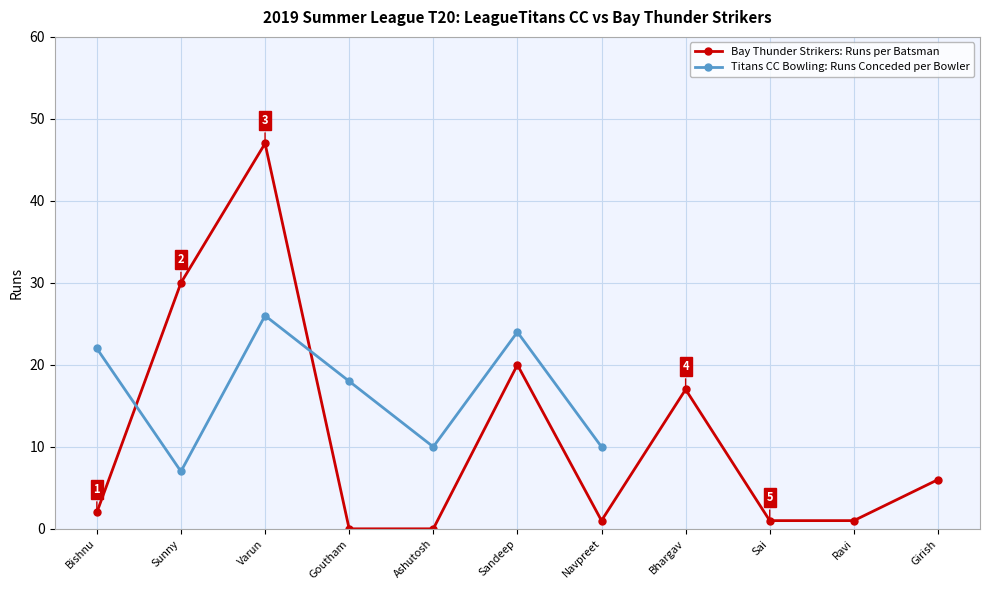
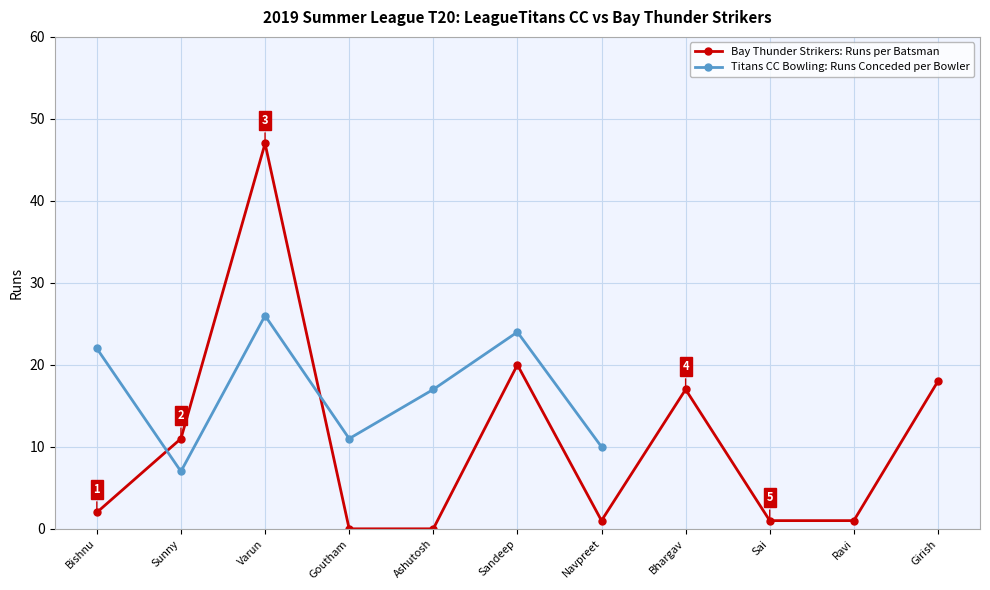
  {
    "Bay Thunder Strikers: Runs per Batsman": {
-     "Sunny": 30,
+     "Sunny": 11,
      "Goutham": 0,
      "Ashutosh": 0,
      "Sandeep": 20,
      "Navpreet": 1,
      "Ravi": 1,
-     "Girish": 6
+     "Girish": 18
    },
    "Titans CC Bowling: Runs Conceded per Bowler": {
      "Bishnu": 22,
      "Sunny": 7,
      "Varun": 26,
-     "Goutham": 18,
-     "Ashutosh": 10,
+     "Goutham": 11,
+     "Ashutosh": 17,
      "Sandeep": 24,
      "Navpreet": 10
    }
  }
